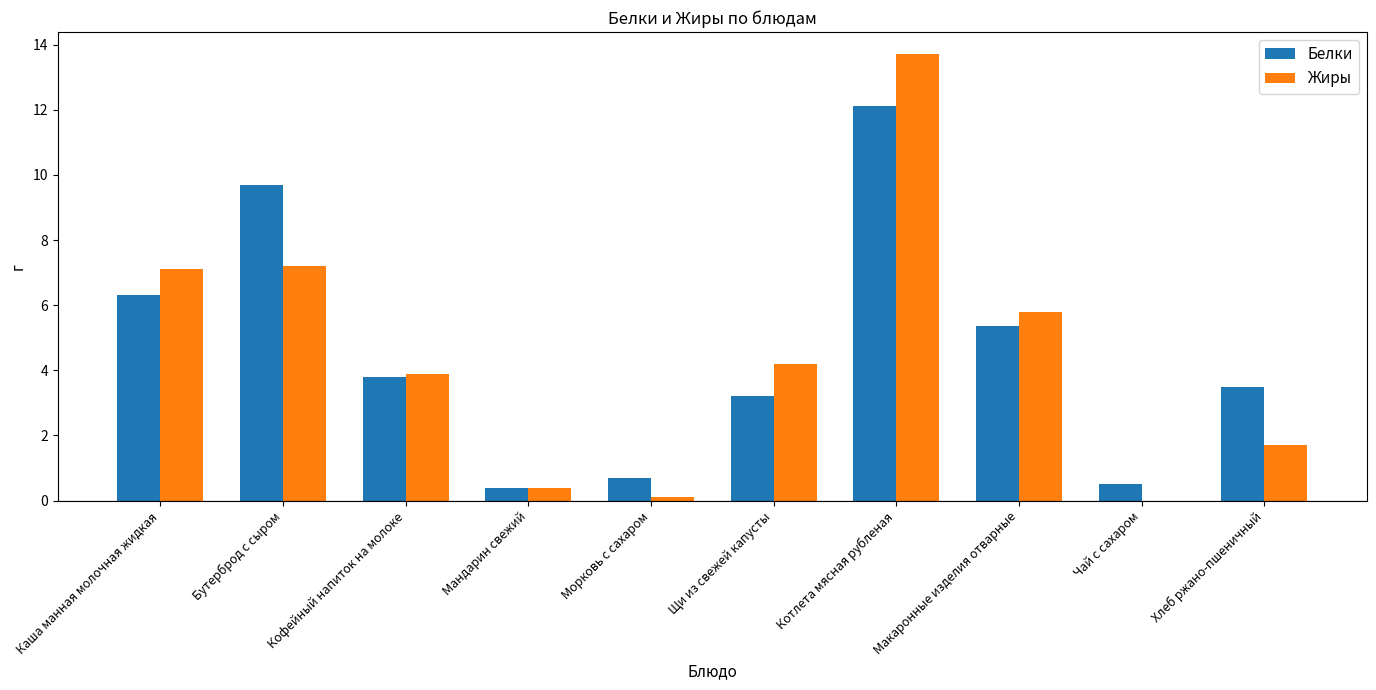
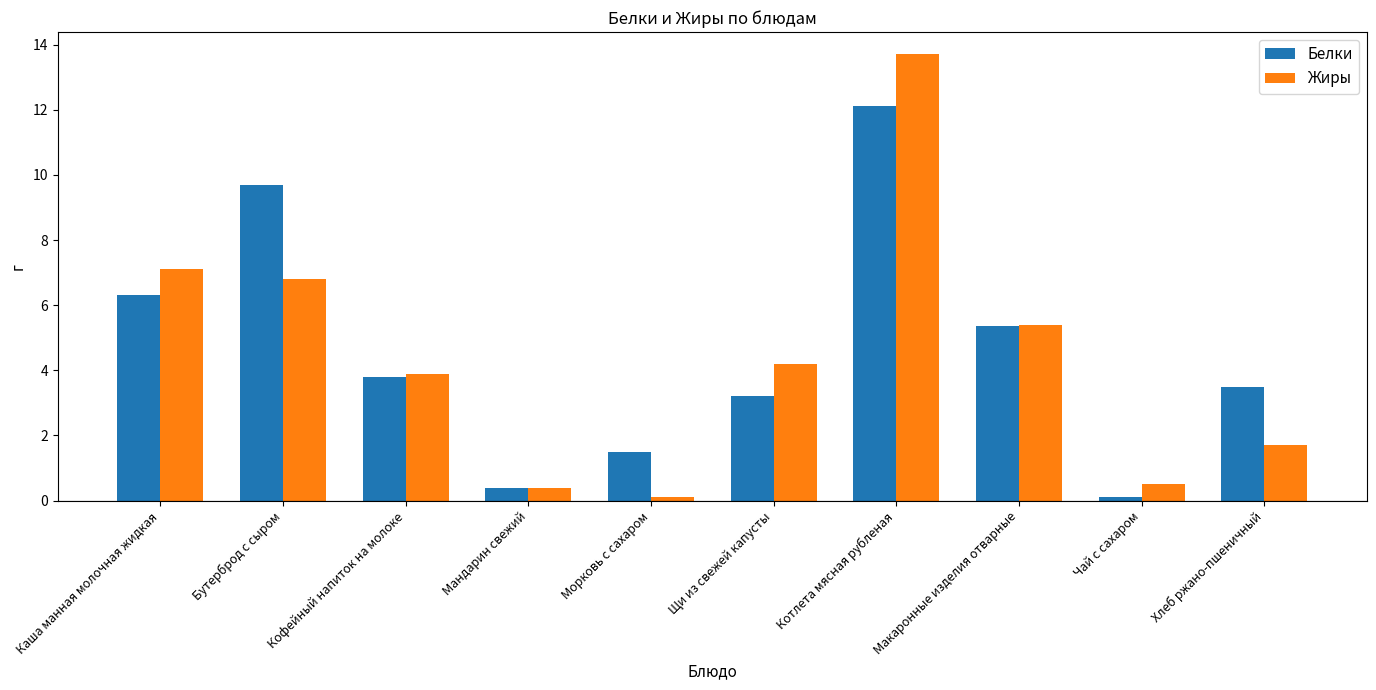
  {
    "Белки": {
      "Каша манная молочная жидкая": 6.3,
      "Бутерброд с сыром": 9.7,
      "Кофейный напиток на молоке": 3.8,
      "Мандарин свежий": 0.4,
-     "Морковь с сахаром": 0.7,
+     "Морковь с сахаром": 1.5,
      "Щи из свежей капусты": 3.2,
      "Котлета мясная рубленая": 12.1,
      "Макаронные изделия отварные": 5.4,
-     "Чай с сахаром": 0.5,
+     "Чай с сахаром": 0.1,
      "Хлеб ржано-пшеничный": 3.5
    },
    "Жиры": {
      "Каша манная молочная жидкая": 7.1,
-     "Бутерброд с сыром": 7.2,
+     "Бутерброд с сыром": 6.8,
      "Кофейный напиток на молоке": 3.9,
      "Мандарин свежий": 0.4,
      "Морковь с сахаром": 0.1,
      "Щи из свежей капусты": 4.2,
      "Котлета мясная рубленая": 13.7,
-     "Макаронные изделия отварные": 5.8,
-     "Чай с сахаром": 0.0,
+     "Макаронные изделия отварные": 5.4,
+     "Чай с сахаром": 0.5,
      "Хлеб ржано-пшеничный": 1.7
    }
  }
